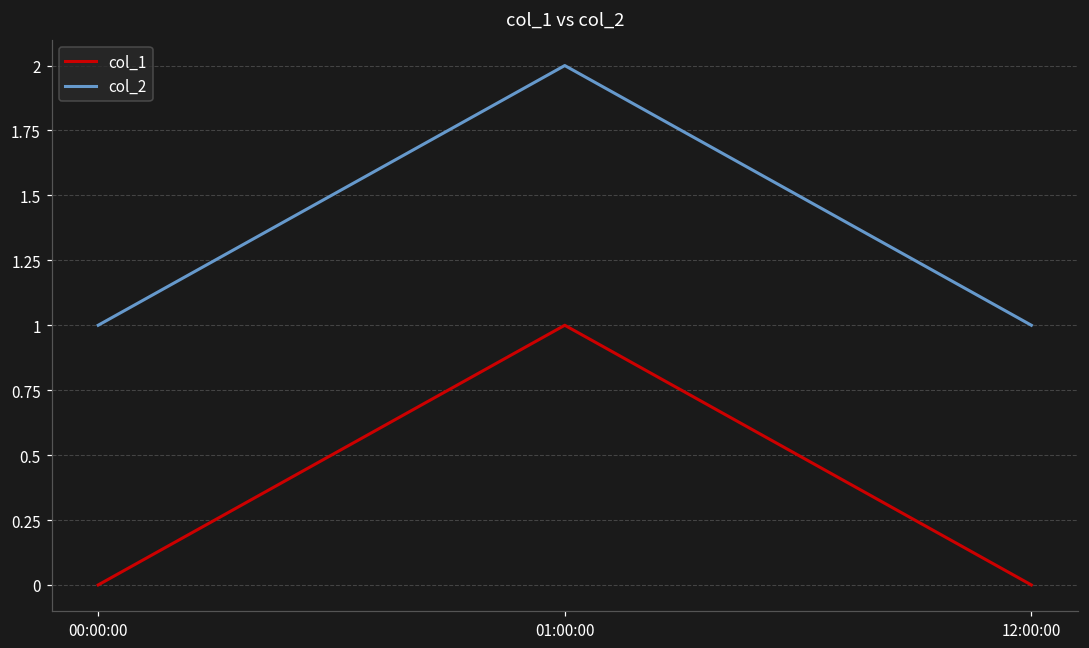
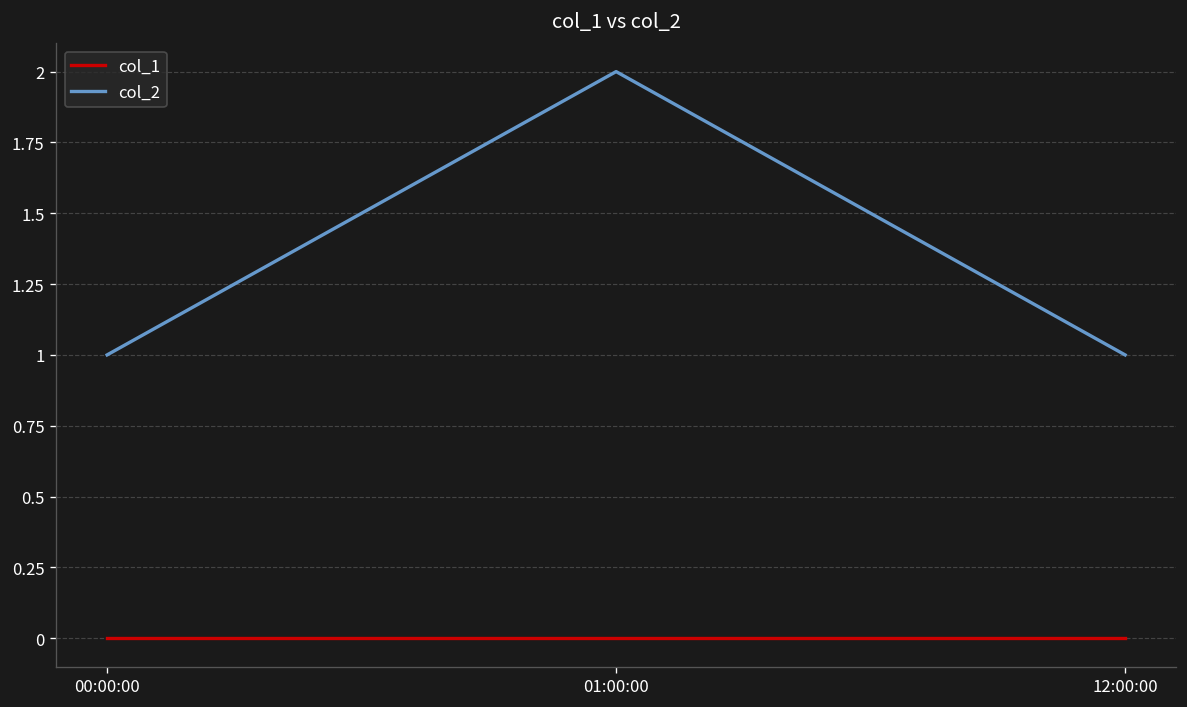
  {
    "col_1": {
      "00:00:00": 0,
-     "01:00:00": 1,
+     "01:00:00": 0,
      "12:00:00": 0
    },
    "col_2": {
      "00:00:00": 1,
      "01:00:00": 2,
      "12:00:00": 1
    }
  }
